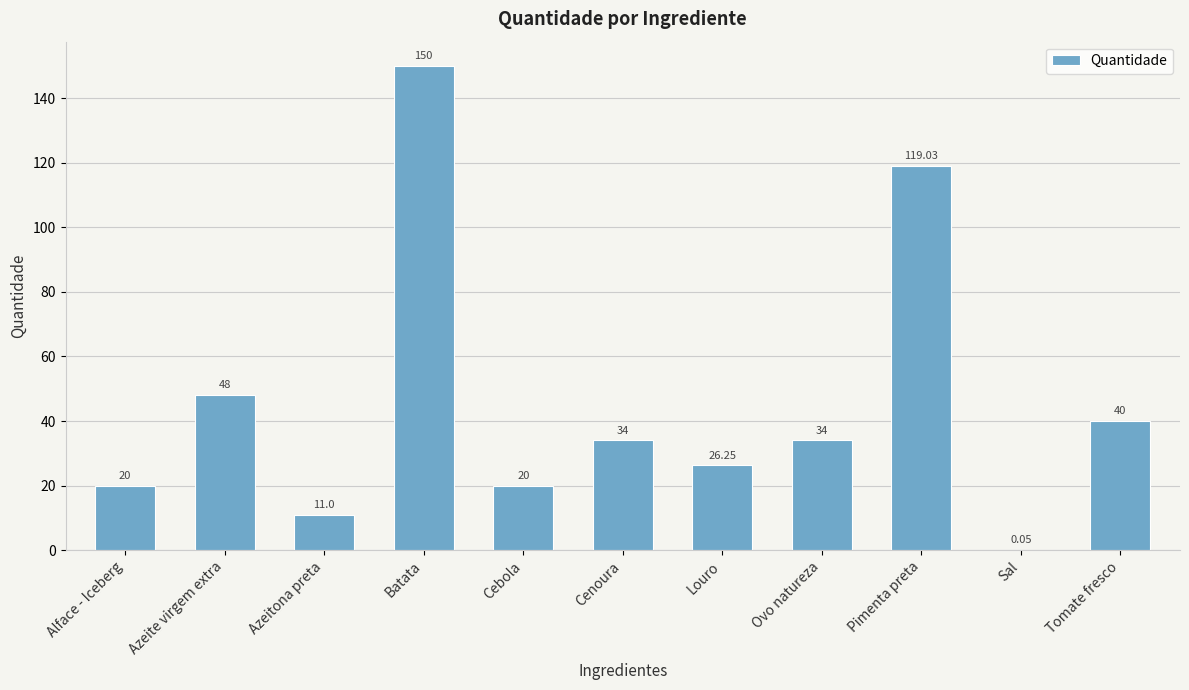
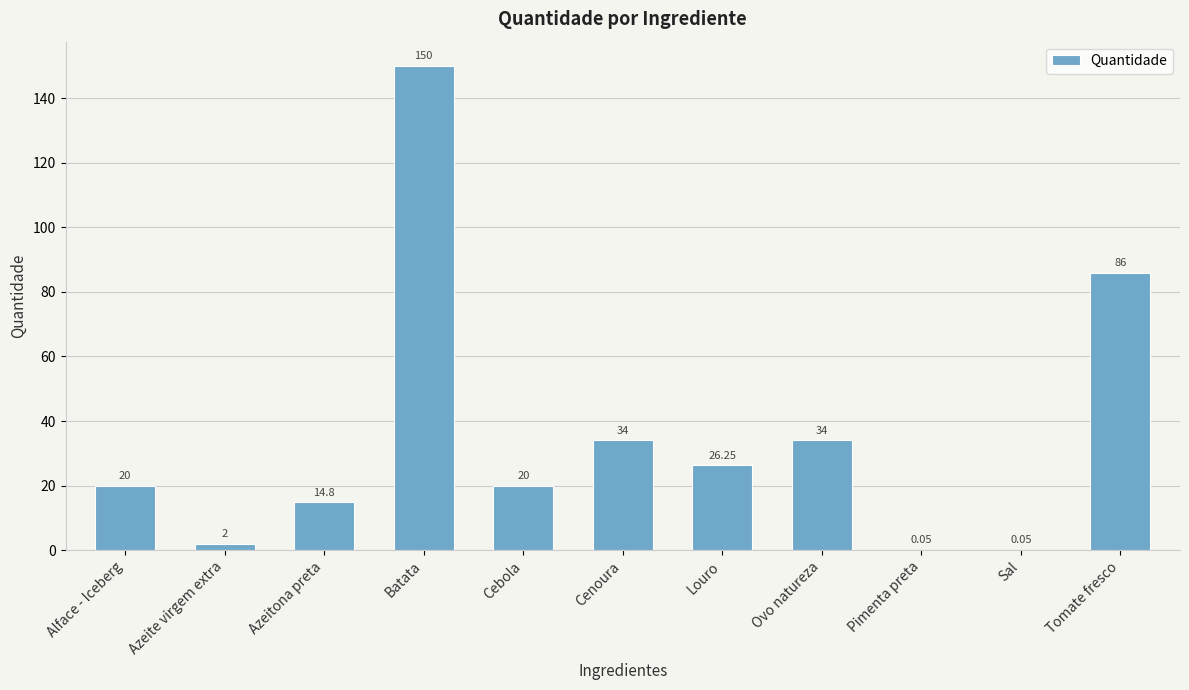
  {
    "Alface - Iceberg": 20,
-   "Azeite virgem extra": 48,
-   "Azeitona preta": 11.0,
+   "Azeite virgem extra": 2,
+   "Azeitona preta": 14.8,
    "Batata": 150,
    "Cebola": 20,
    "Cenoura": 34,
    "Louro": 26.25,
    "Ovo natureza": 34,
-   "Pimenta preta": 119.03,
+   "Pimenta preta": 0.05,
    "Sal": 0.05,
-   "Tomate fresco": 40
+   "Tomate fresco": 86
  }
